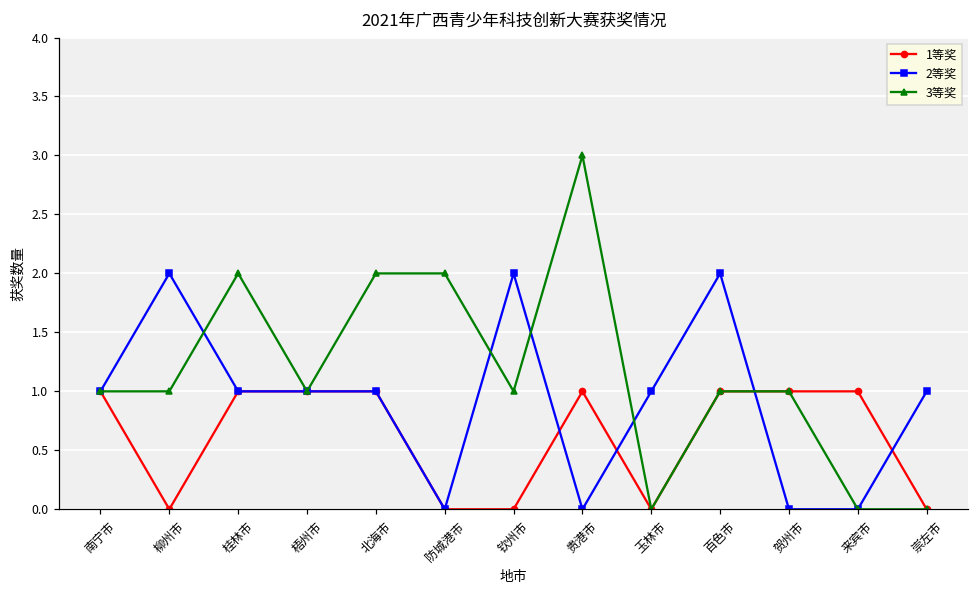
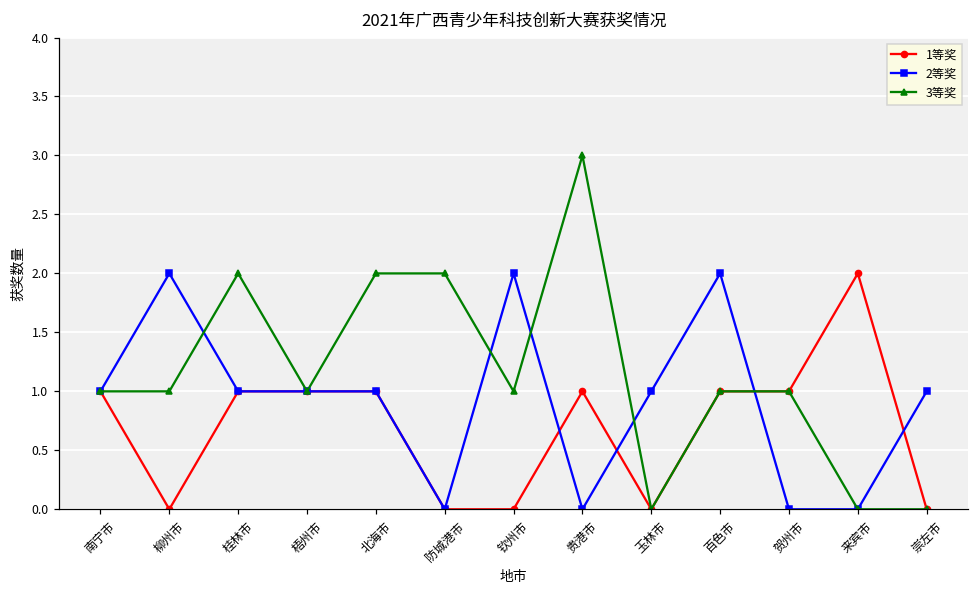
  {
    "1等奖": {
      "柳州市": 0,
      "钦州市": 0,
      "贵港市": 1,
-     "来宾市": 1
+     "来宾市": 2
    },
    "2等奖": {
      "柳州市": 2,
      "钦州市": 2,
      "贵港市": 0,
      "玉林市": 1,
      "百色市": 2,
      "贺州市": 0,
      "崇左市": 1
    },
    "3等奖": {
      "柳州市": 1,
      "桂林市": 2,
      "北海市": 2,
      "防城港市": 2,
      "钦州市": 1,
      "贵港市": 3
    }
  }
